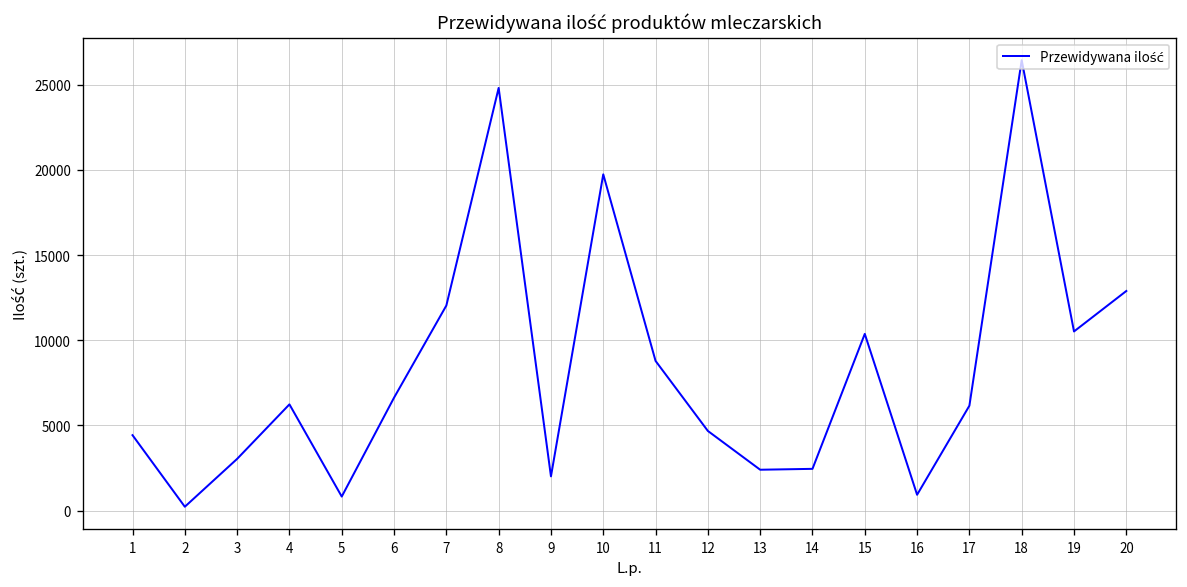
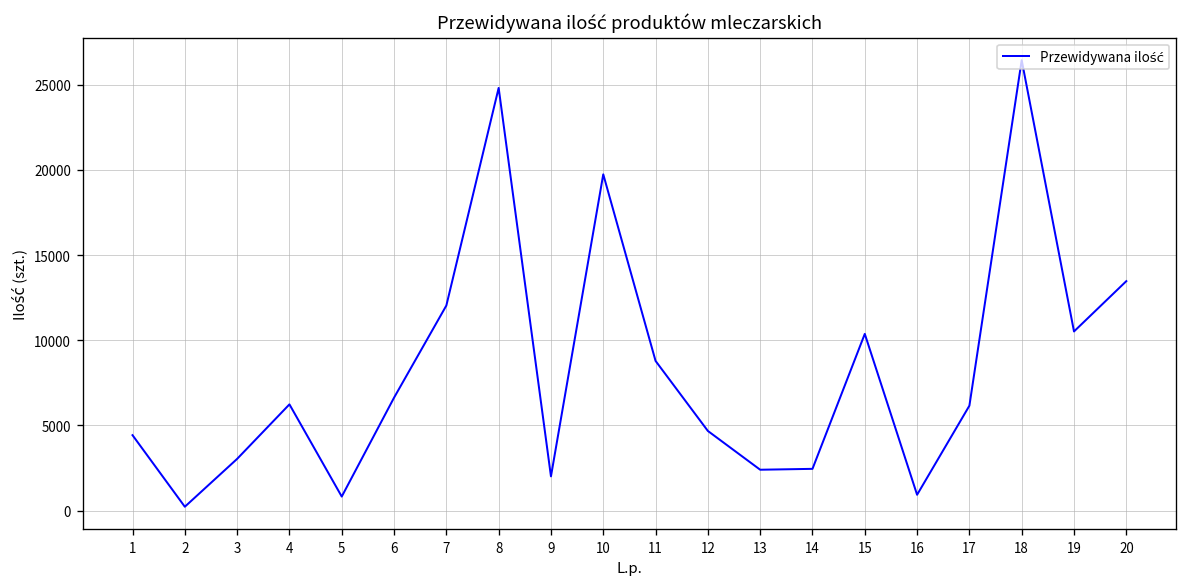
  {
    "1": 4400,
    "2": 200,
    "3": 3000,
    "4": 6200,
    "5": 800,
    "6": 6600,
    "7": 12000,
    "8": 24800,
    "9": 2000,
    "10": 19700,
    "11": 8800,
    "12": 4700,
    "13": 2400,
    "14": 2500,
    "15": 10400,
    "16": 900,
    "17": 6200,
    "19": 10500,
-   "20": 12900
+   "20": 13500
  }
